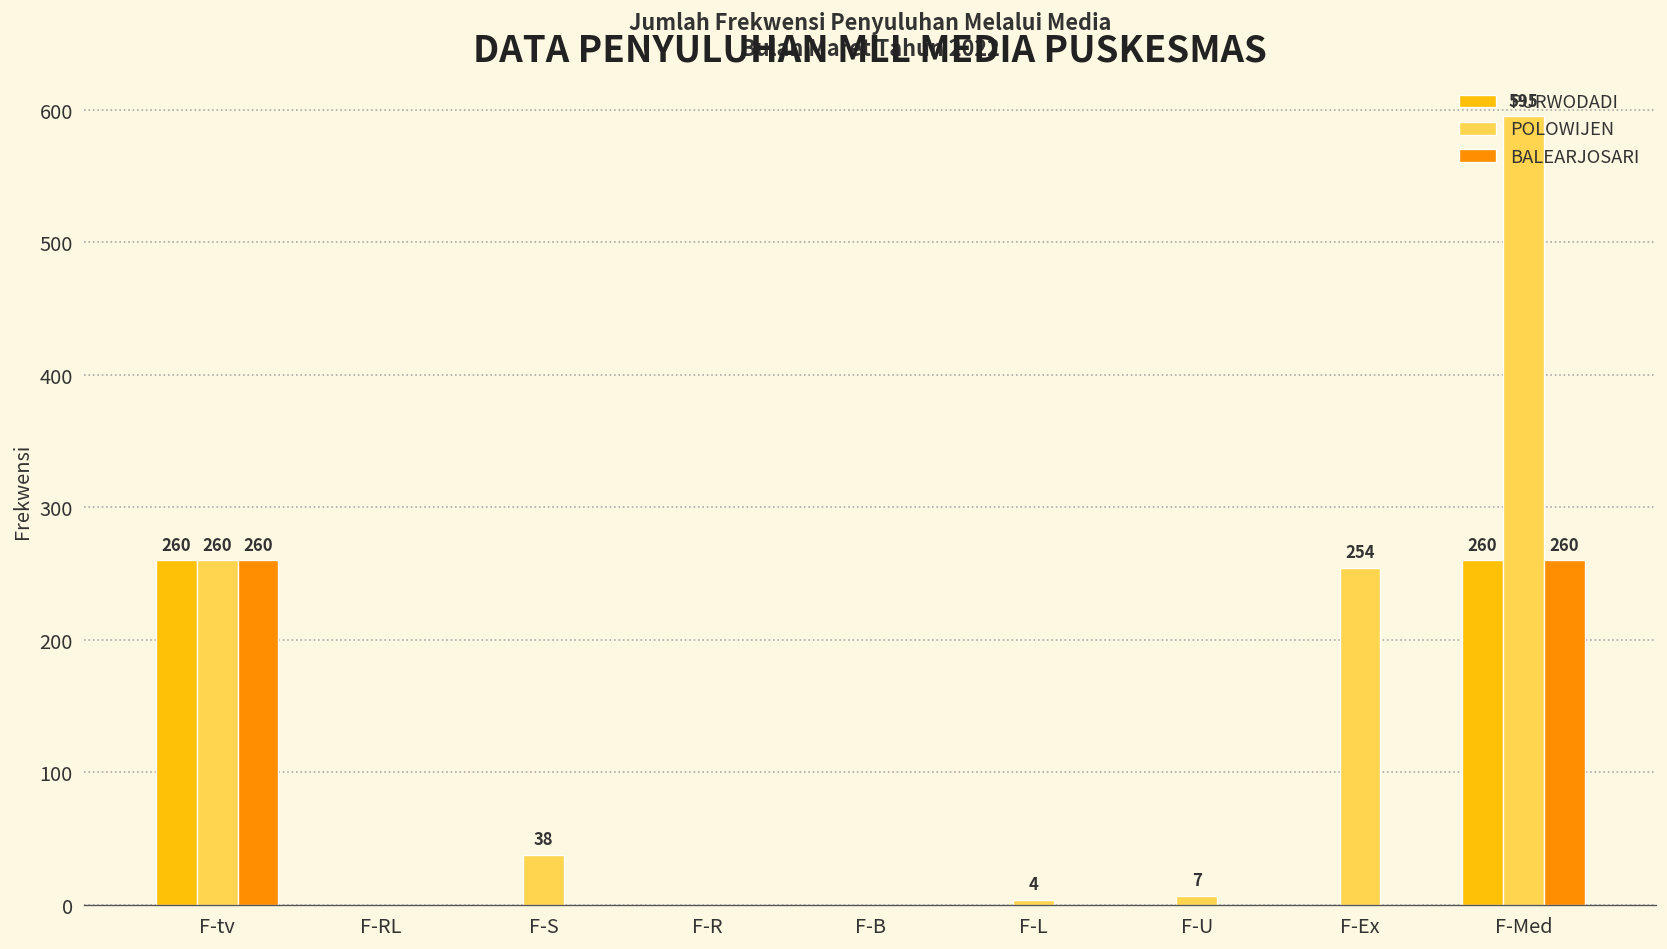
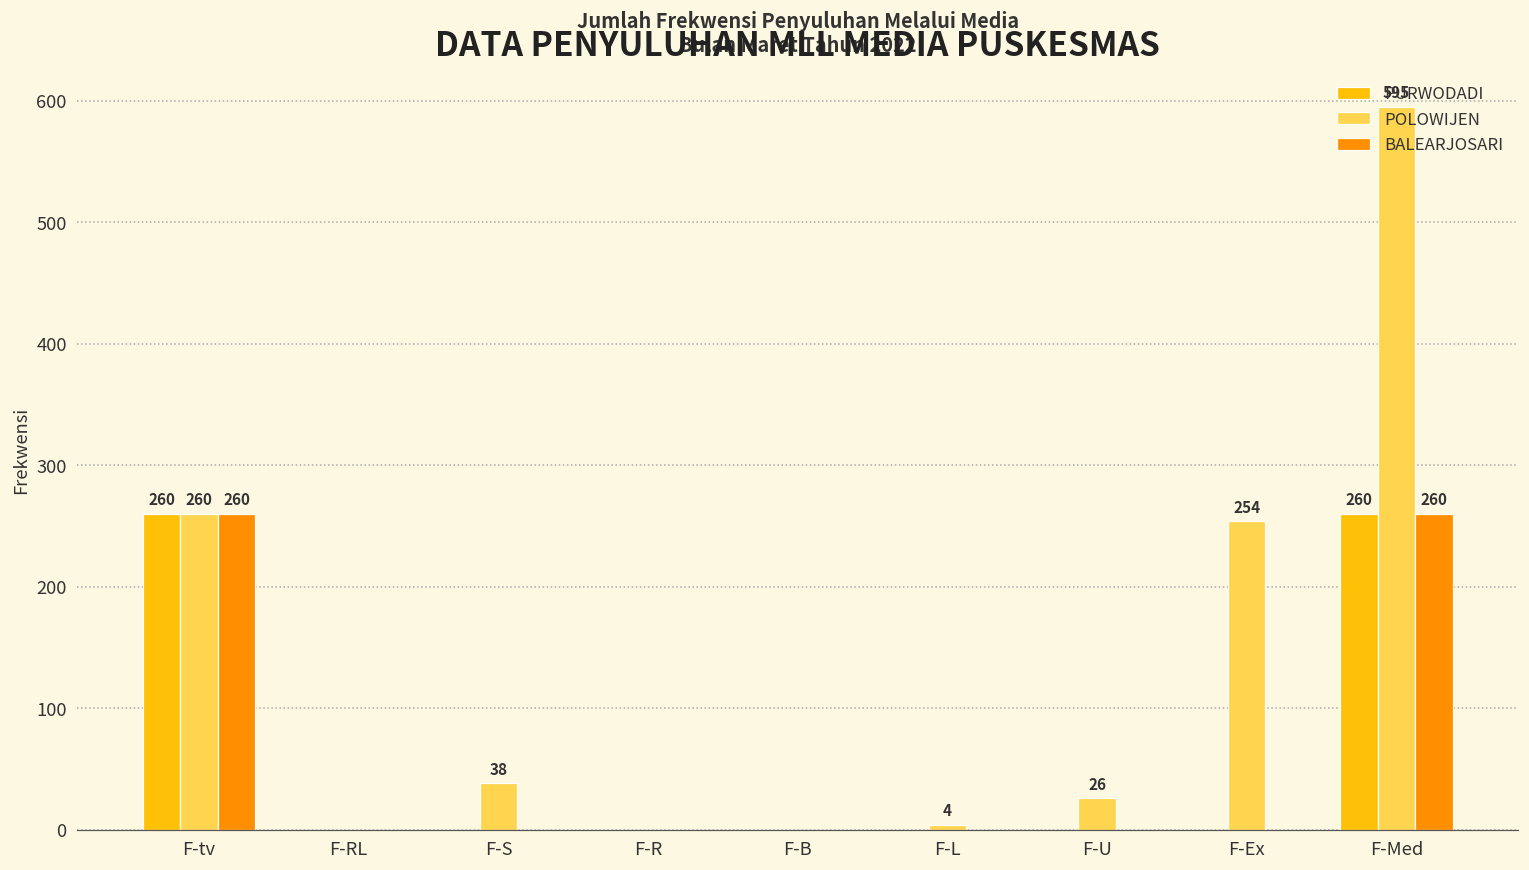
  {
    "POLOWIJEN": {
      "F-tv": 260,
      "F-S": 38,
      "F-L": 4,
-     "F-U": 7,
+     "F-U": 26,
      "F-Ex": 254,
      "F-Med": 595
    }
  }
